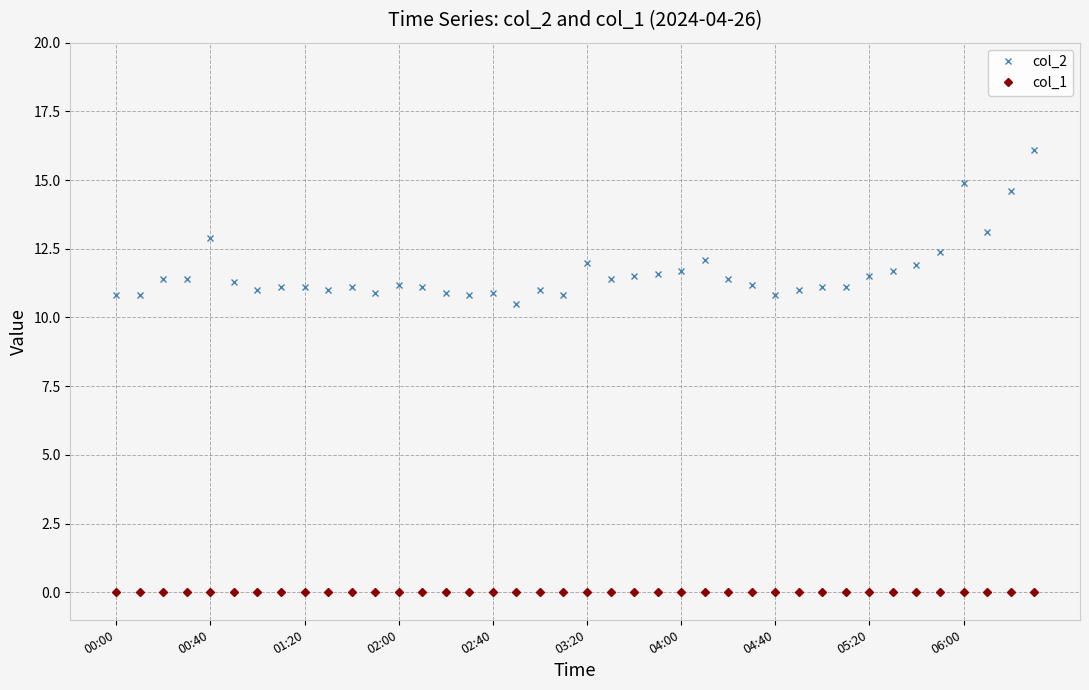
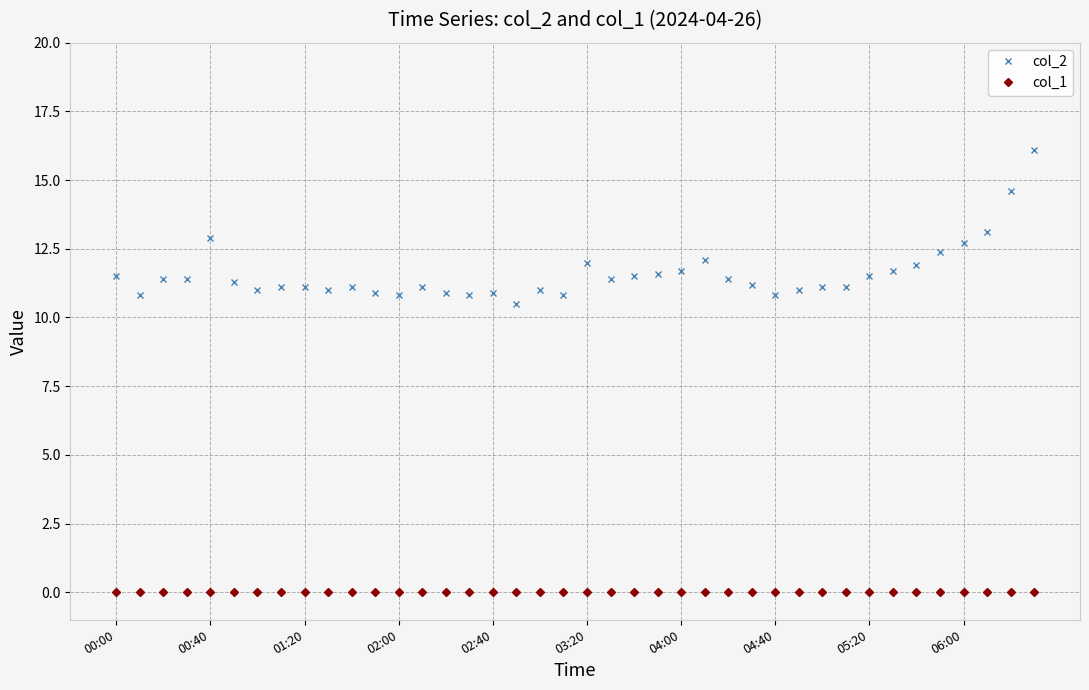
  {
    "col_2": {
-     "00:00": 10.8,
+     "00:00": 11.5,
      "00:40": 12.9,
      "01:20": 11.1,
-     "02:00": 11.2,
+     "02:00": 10.8,
      "02:40": 10.9,
      "03:20": 12.0,
      "04:00": 11.7,
      "04:40": 10.8,
      "05:20": 11.5,
-     "06:00": 14.9
+     "06:00": 12.7
    },
    "col_1": {
      "00:00": 0.0,
      "00:40": 0.0,
      "01:20": 0.0,
      "02:00": 0.0,
      "02:40": 0.0,
      "03:20": 0.0,
      "04:00": 0.0,
      "04:40": 0.0,
      "05:20": 0.0,
      "06:00": 0.0
    }
  }
